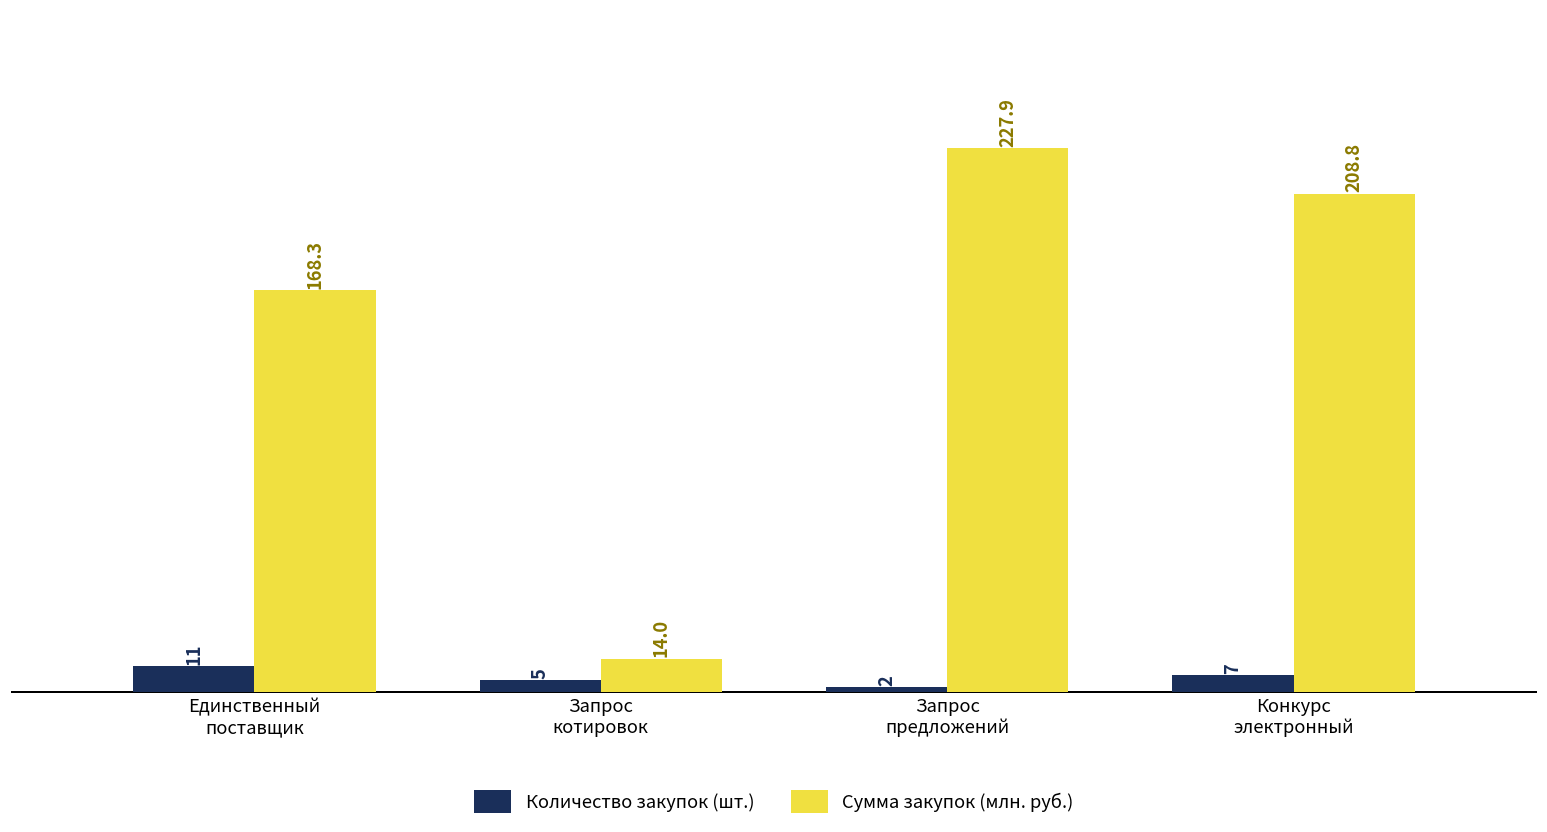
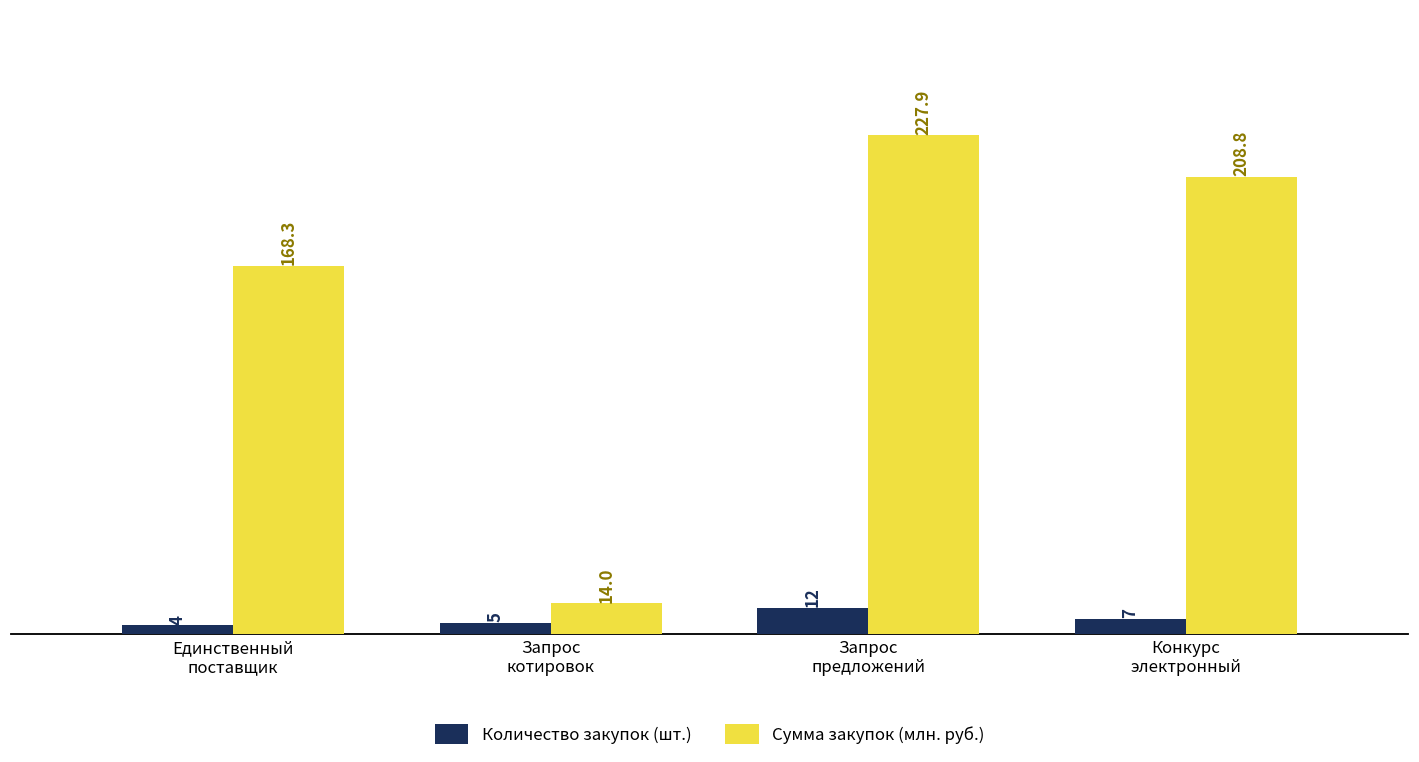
  {
    "Количество закупок (шт.)": {
-     "Единственный поставщик": 11,
+     "Единственный поставщик": 4,
      "Запрос котировок": 5,
-     "Запрос предложений": 2,
+     "Запрос предложений": 12,
      "Конкурс электронный": 7
    },
    "Сумма закупок (млн. руб.)": {
      "Единственный поставщик": 168.3,
      "Запрос котировок": 14.0,
      "Запрос предложений": 227.9,
      "Конкурс электронный": 208.8
    }
  }
